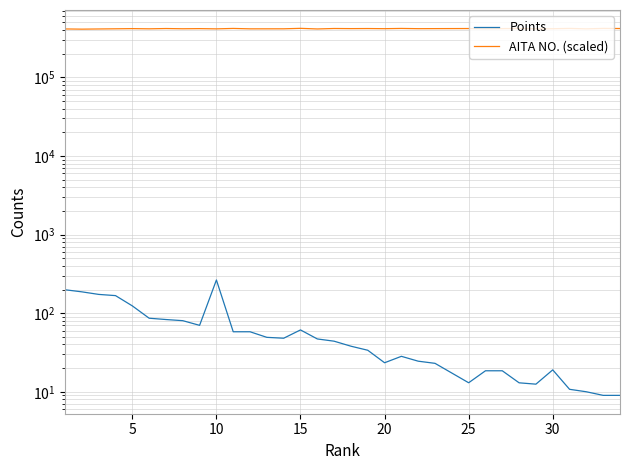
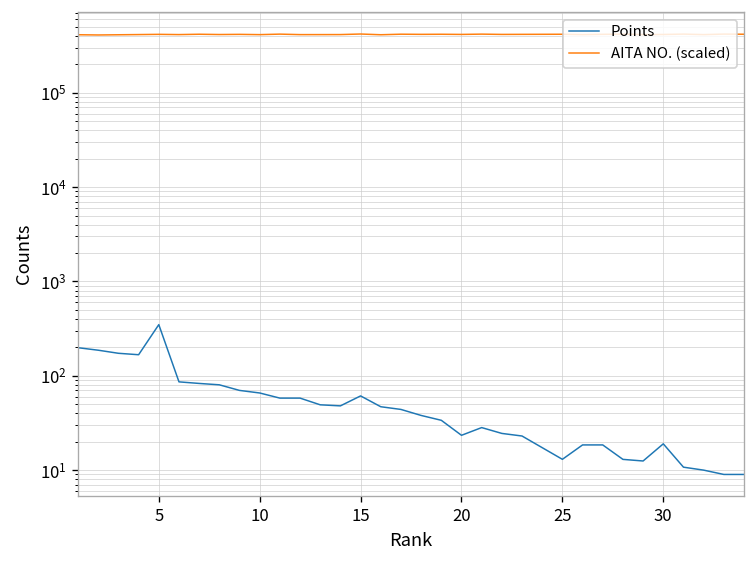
  {
    "Points": {
-     "5": 120,
-     "10": 260,
+     "5": 300,
+     "10": 70,
      "15": 60,
      "20": 23,
      "25": 13,
      "30": 19
    },
    "AITA NO. (scaled)": {
      "5": 400000,
      "10": 400000,
      "15": 400000,
      "20": 400000,
      "25": 400000
    }
  }
